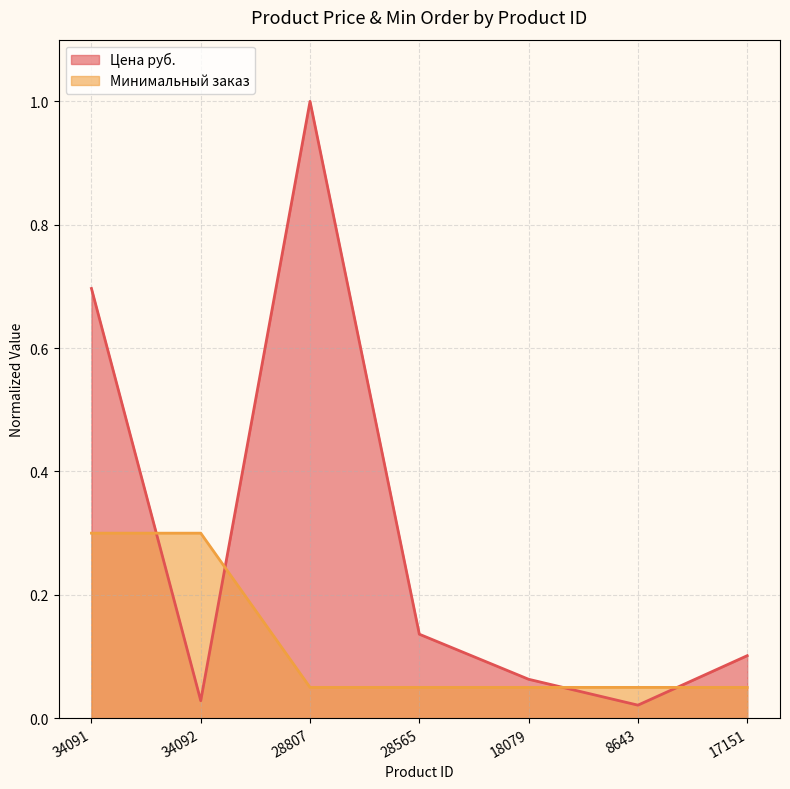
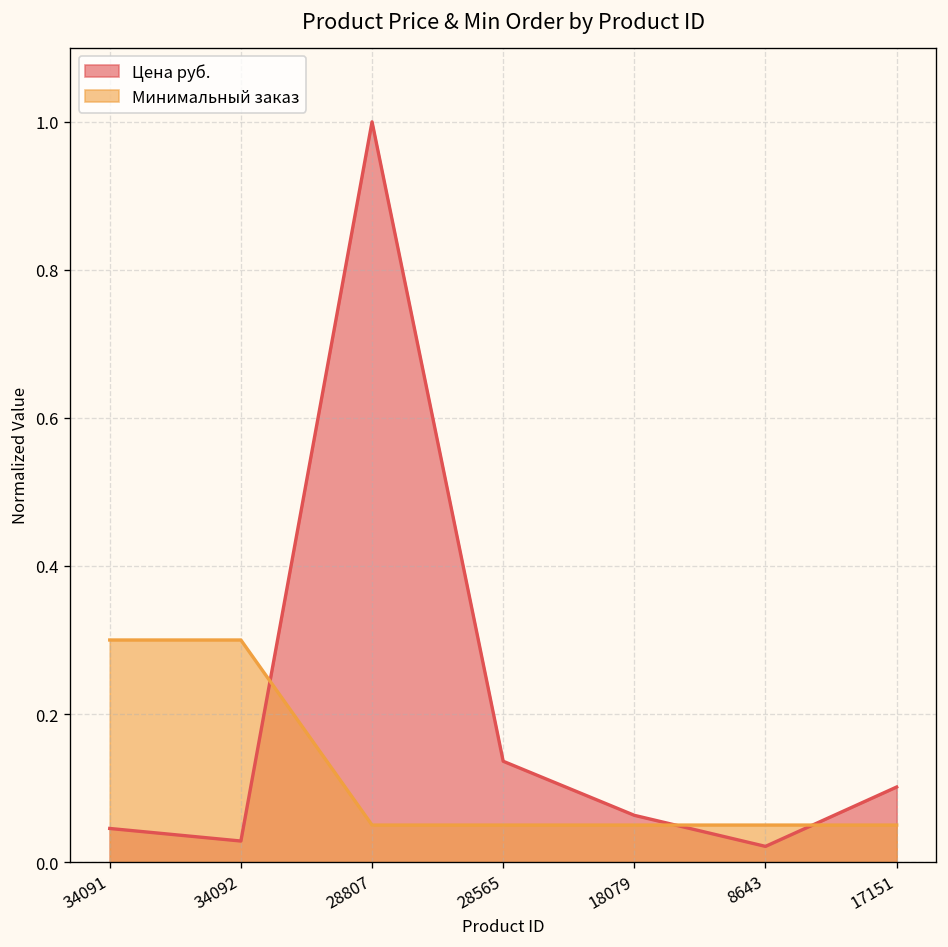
  {
    "Цена руб.": {
-     "34091": 0.70,
+     "34091": 0.05,
      "34092": 0.03,
      "28807": 1.00,
      "28565": 0.14,
      "18079": 0.06,
      "8643": 0.02,
      "17151": 0.10
    },
    "Минимальный заказ": {
      "34091": 0.30,
      "34092": 0.30,
      "28807": 0.05,
      "28565": 0.05,
      "18079": 0.05,
      "8643": 0.05,
      "17151": 0.05
    }
  }
